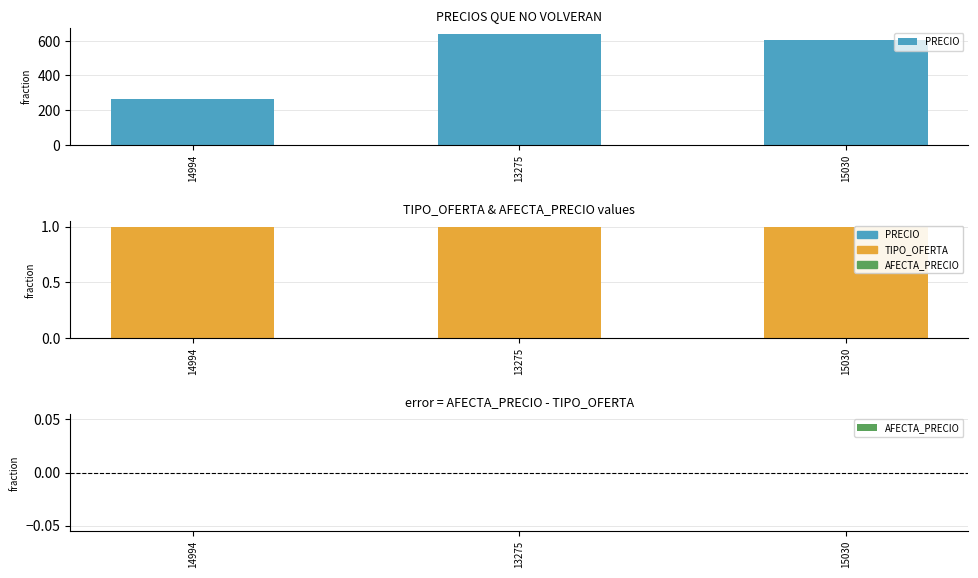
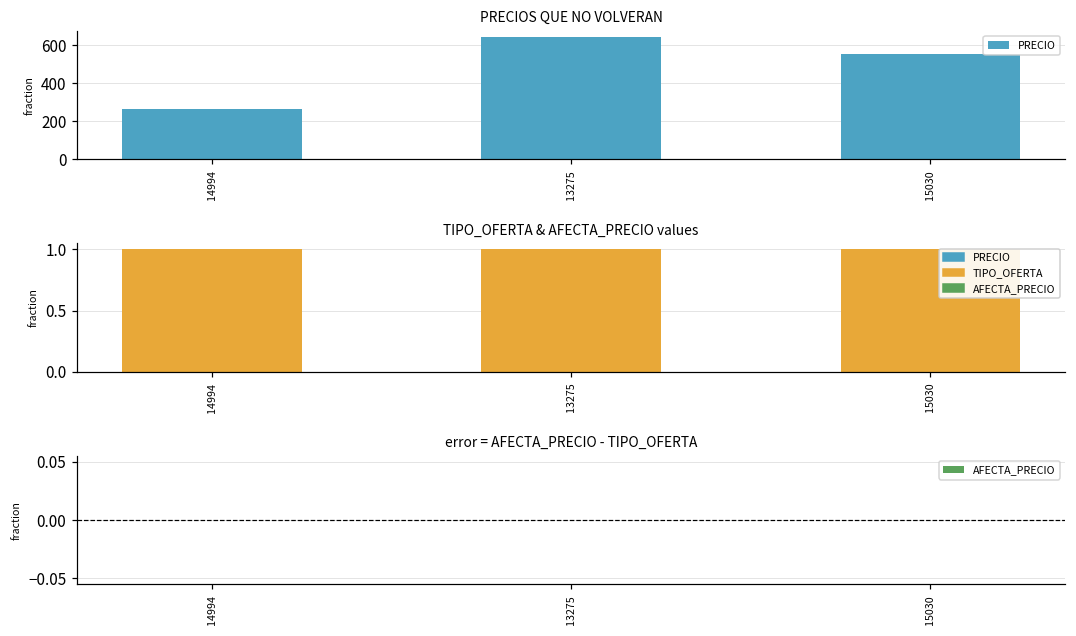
  {
    "PRECIOS QUE NO VOLVERAN": {
      "14994": 260,
      "13275": 640,
-     "15030": 610
+     "15030": 550
    },
    "TIPO_OFERTA & AFECTA_PRECIO values": {
      "14994": 1.00,
      "13275": 1.00,
      "15030": 1.00
    },
    "error = AFECTA_PRECIO - TIPO_OFERTA": {
      "14994": 0.000,
      "13275": 0.000,
      "15030": 0.000
    }
  }
